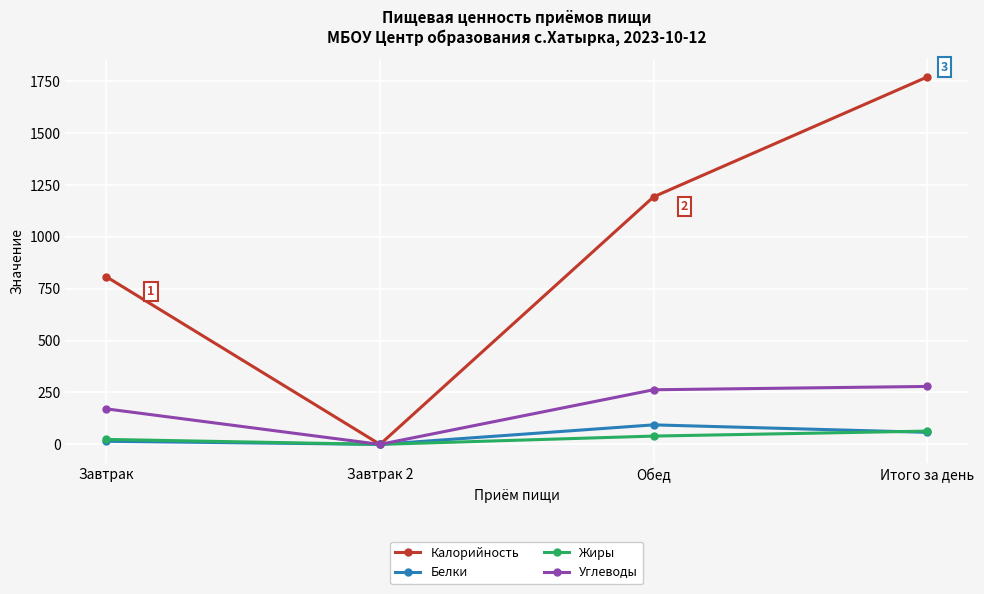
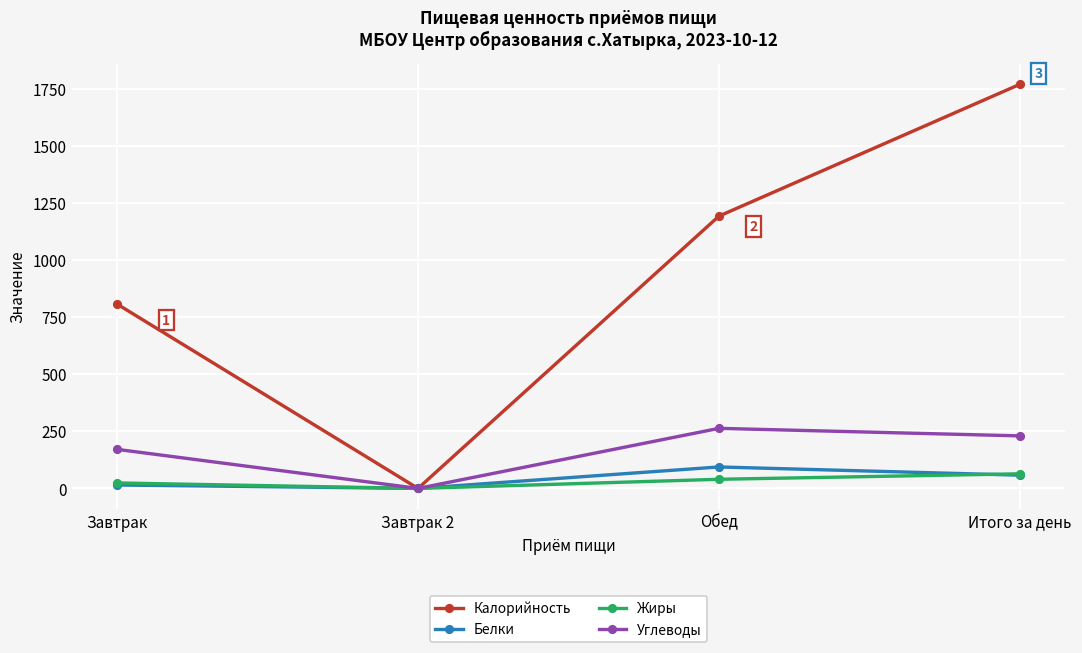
  {
    "Калорийность": {
      "Завтрак": 810,
      "Обед": 1190
    },
    "Белки": {
      "Обед": 90
    },
    "Жиры": {
      "Обед": 40
    },
    "Углеводы": {
      "Завтрак": 170,
      "Обед": 260,
-     "Итого за день": 280
+     "Итого за день": 230
    }
  }
